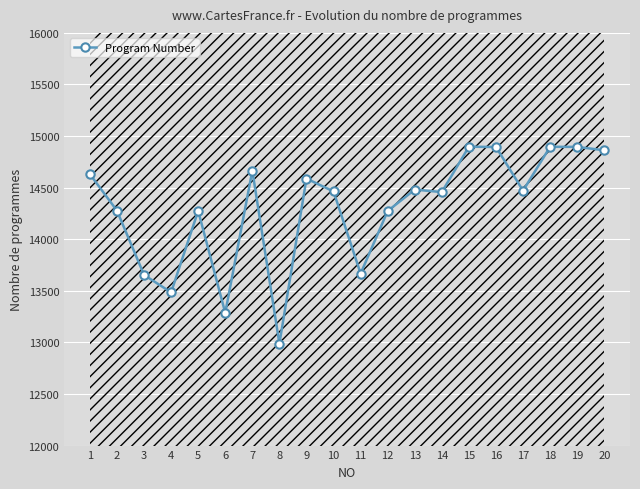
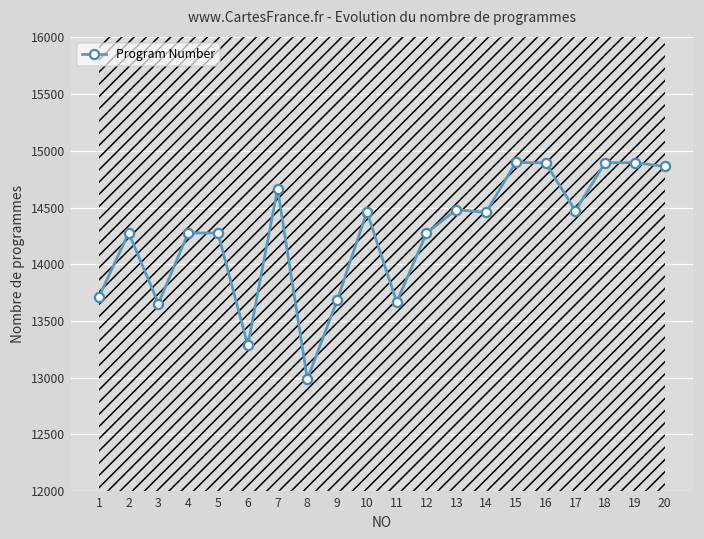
  {
-   "1": 14630,
+   "1": 13710,
    "2": 14280,
    "3": 13650,
-   "4": 13490,
+   "4": 14280,
    "5": 14280,
    "6": 13290,
    "7": 14670,
    "8": 12990,
-   "9": 14590,
+   "9": 13680,
    "10": 14460,
    "11": 13670,
    "12": 14270,
    "13": 14480,
    "14": 14460,
    "15": 14900,
    "16": 14890,
    "17": 14470,
    "18": 14900,
    "19": 14900,
    "20": 14860
  }
